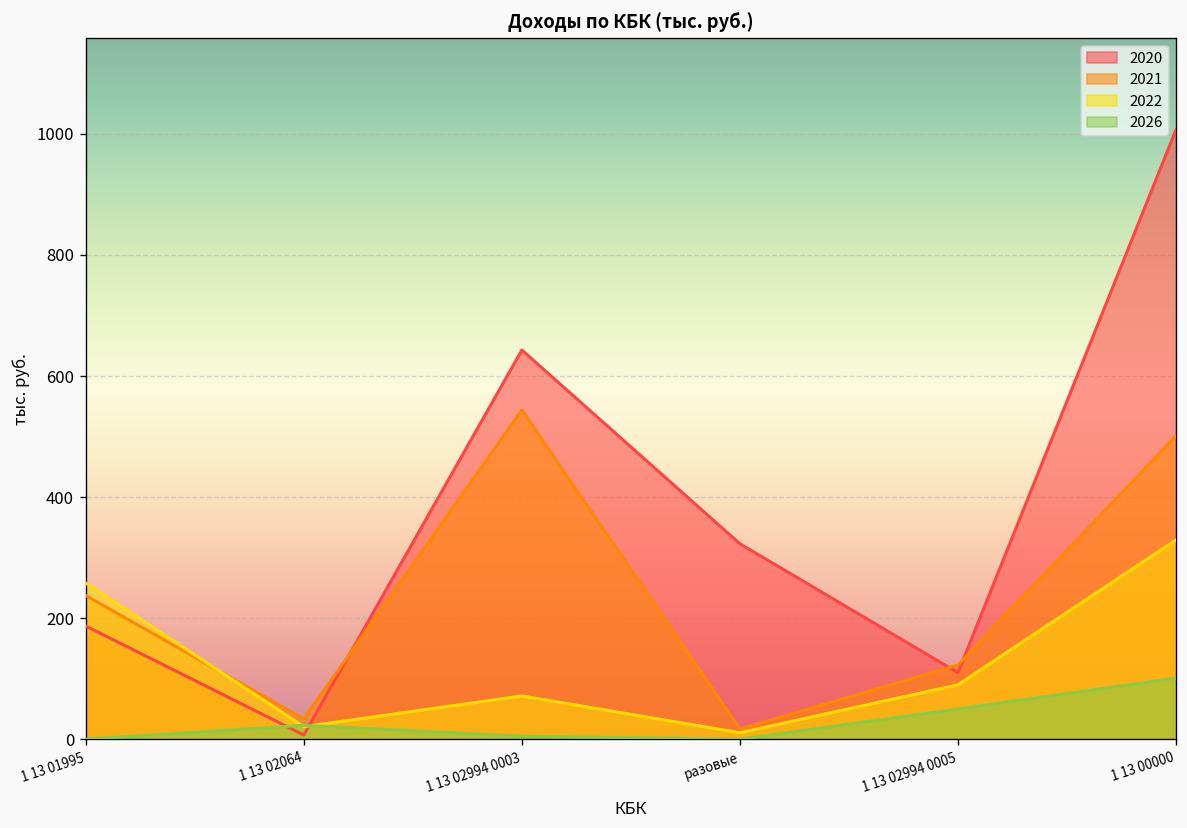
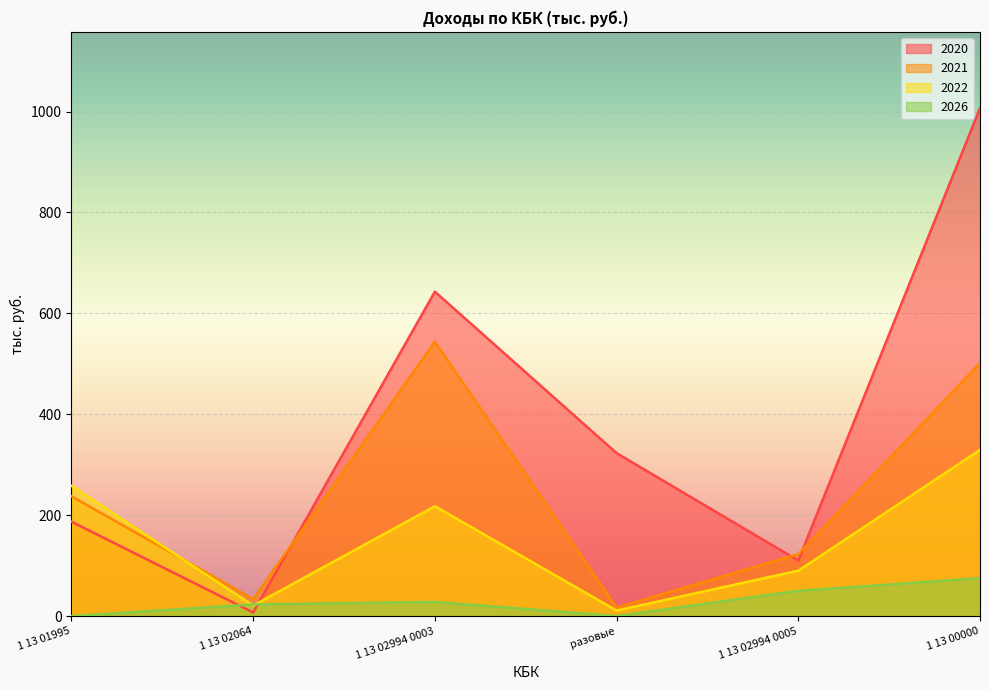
  {
    "2020": {
      "1 13 01995": 190,
      "1 13 02064": 10,
      "1 13 02994 0003": 640,
      "разовые": 320,
      "1 13 02994 0005": 110,
      "1 13 00000": 1010
    },
    "2021": {
      "1 13 01995": 240,
      "1 13 02064": 30,
      "1 13 02994 0003": 540,
      "разовые": 20,
      "1 13 02994 0005": 120,
      "1 13 00000": 500
    },
    "2022": {
      "1 13 01995": 260,
-     "1 13 02994 0003": 70,
+     "1 13 02994 0003": 220,
      "разовые": 10,
      "1 13 02994 0005": 90,
      "1 13 00000": 330
    },
    "2026": {
      "1 13 01995": 0,
-     "1 13 02994 0003": 10,
+     "1 13 02994 0003": 30,
      "разовые": 0,
      "1 13 02994 0005": 50,
-     "1 13 00000": 100
+     "1 13 00000": 80
    }
  }
